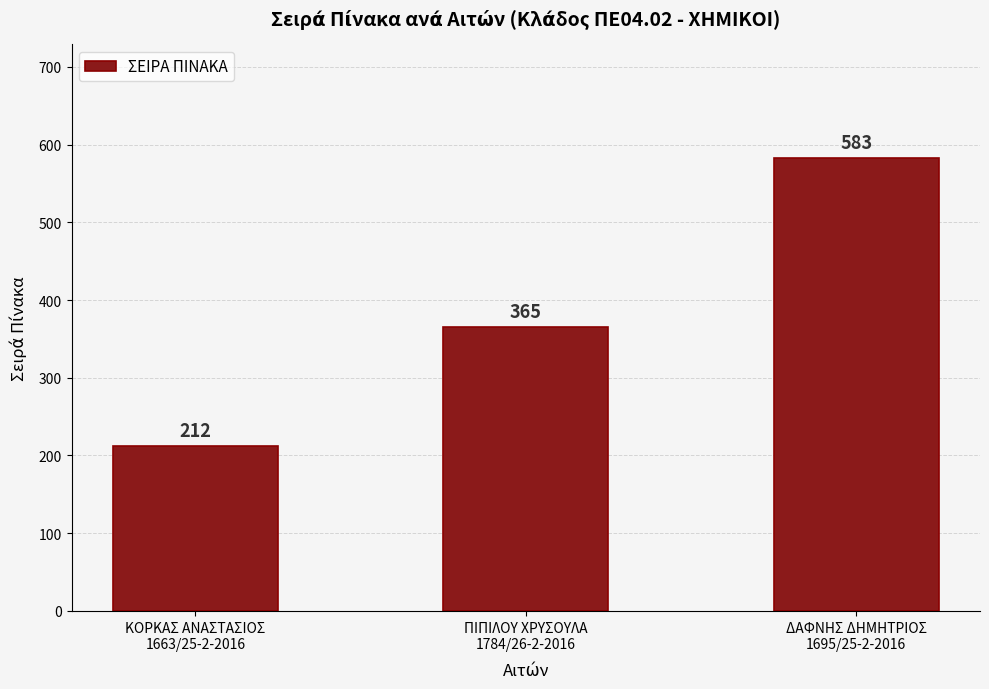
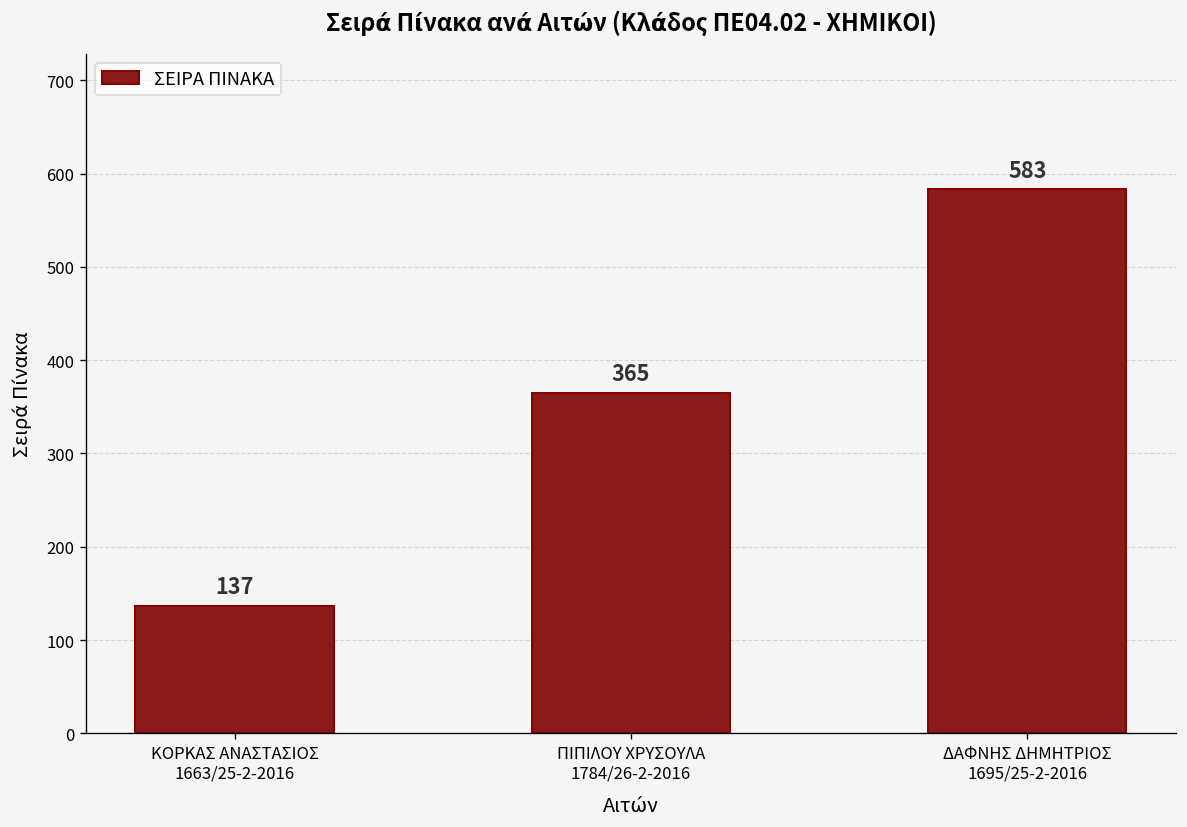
  {
-   "ΚΟΡΚΑΣ ΑΝΑΣΤΑΣΙΟΣ 1663/25-2-2016": 212,
+   "ΚΟΡΚΑΣ ΑΝΑΣΤΑΣΙΟΣ 1663/25-2-2016": 137,
    "ΠΙΠΙΛΟΥ ΧΡΥΣΟΥΛΑ 1784/26-2-2016": 365,
    "ΔΑΦΝΗΣ ΔΗΜΗΤΡΙΟΣ 1695/25-2-2016": 583
  }
